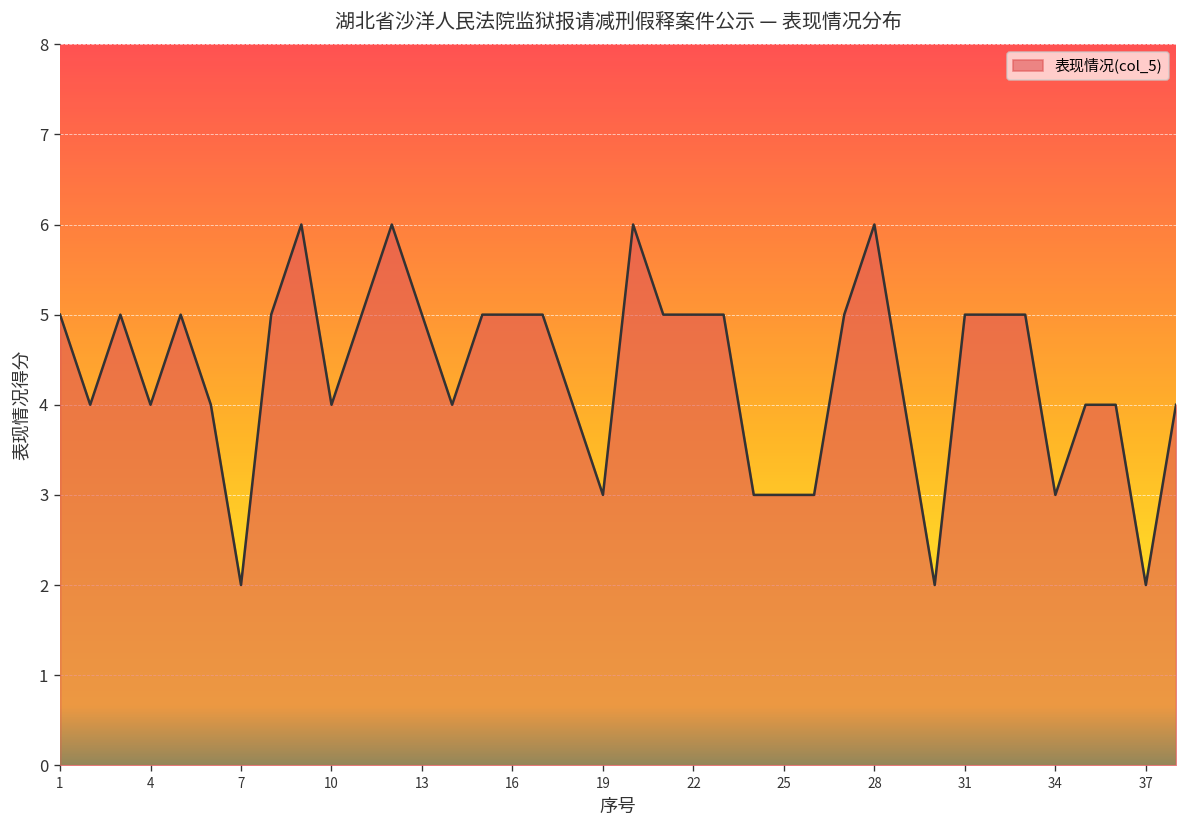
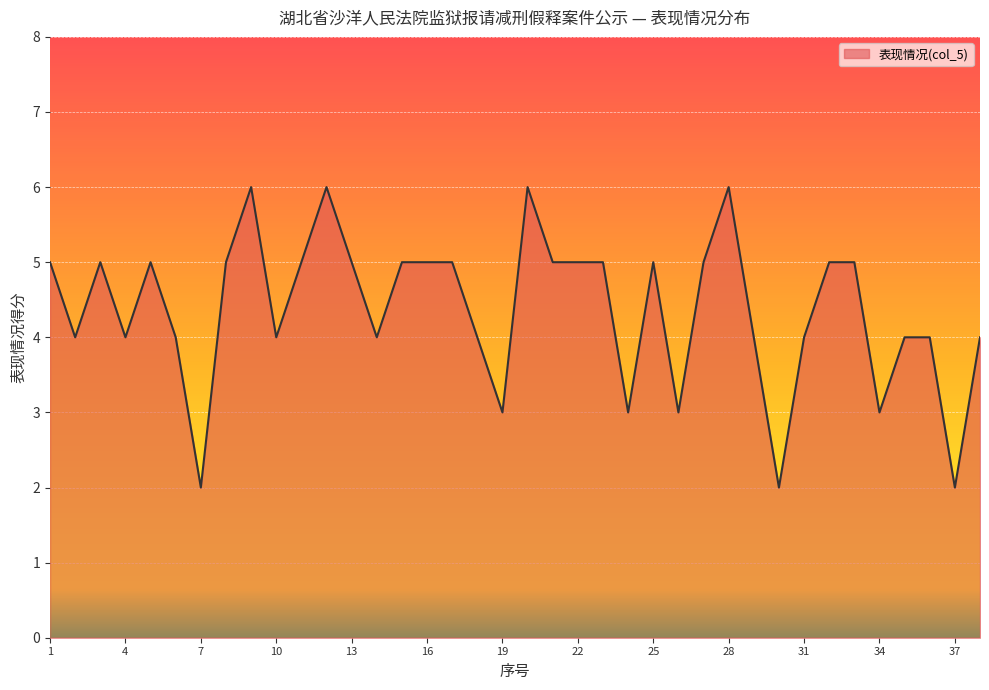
  {
    "1": 5,
    "4": 4,
    "7": 2,
    "10": 4,
    "13": 5,
    "16": 5,
    "19": 3,
    "22": 5,
-   "25": 3,
+   "25": 5,
    "28": 6,
-   "31": 5,
+   "31": 4,
    "34": 3,
    "37": 2
  }
